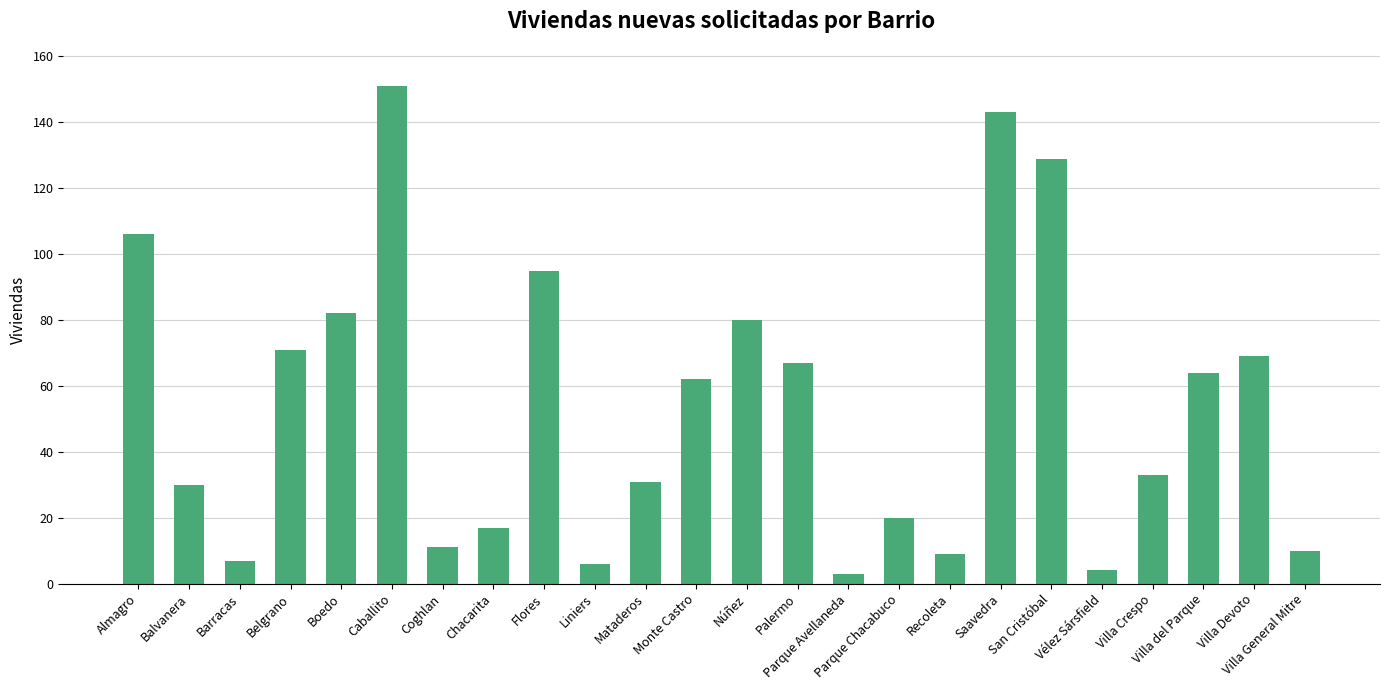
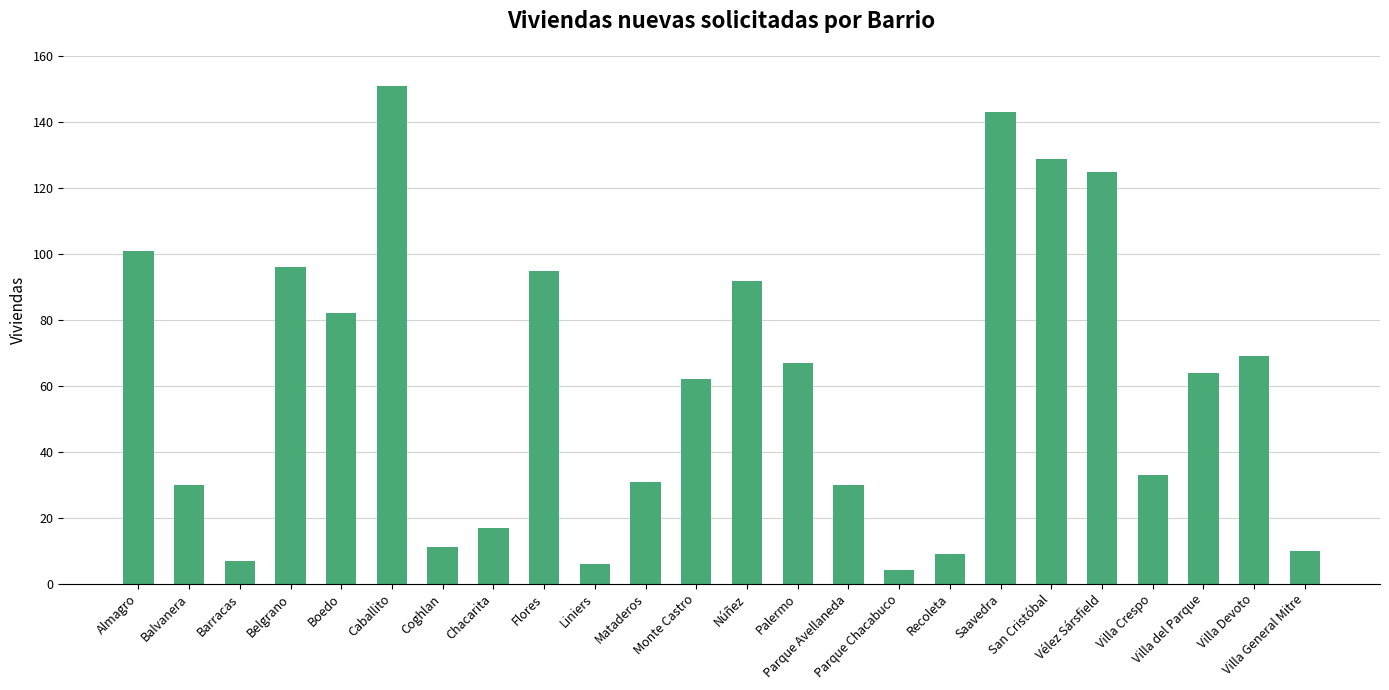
  {
-   "Almagro": 106,
+   "Almagro": 101,
    "Balvanera": 30,
    "Barracas": 7,
-   "Belgrano": 71,
+   "Belgrano": 96,
    "Boedo": 82,
    "Caballito": 151,
    "Coghlan": 11,
    "Chacarita": 17,
    "Flores": 95,
    "Liniers": 6,
    "Mataderos": 31,
    "Monte Castro": 62,
-   "Núñez": 80,
+   "Núñez": 92,
    "Palermo": 67,
-   "Parque Avellaneda": 3,
-   "Parque Chacabuco": 20,
+   "Parque Avellaneda": 30,
+   "Parque Chacabuco": 4,
    "Recoleta": 9,
    "Saavedra": 143,
    "San Cristóbal": 129,
-   "Vélez Sársfield": 4,
+   "Vélez Sársfield": 125,
    "Villa Crespo": 33,
    "Villa del Parque": 64,
    "Villa Devoto": 69,
    "Villa General Mitre": 10
  }
